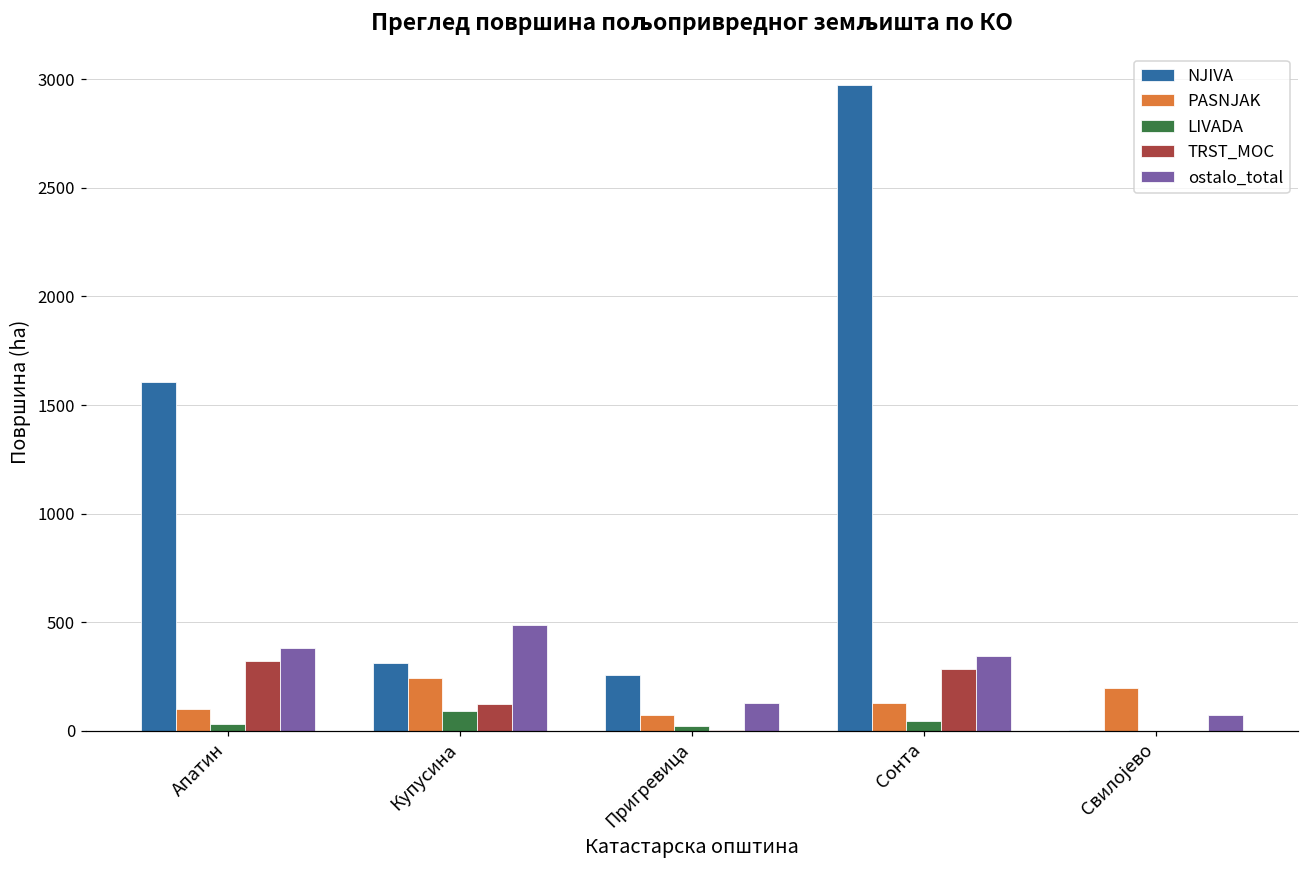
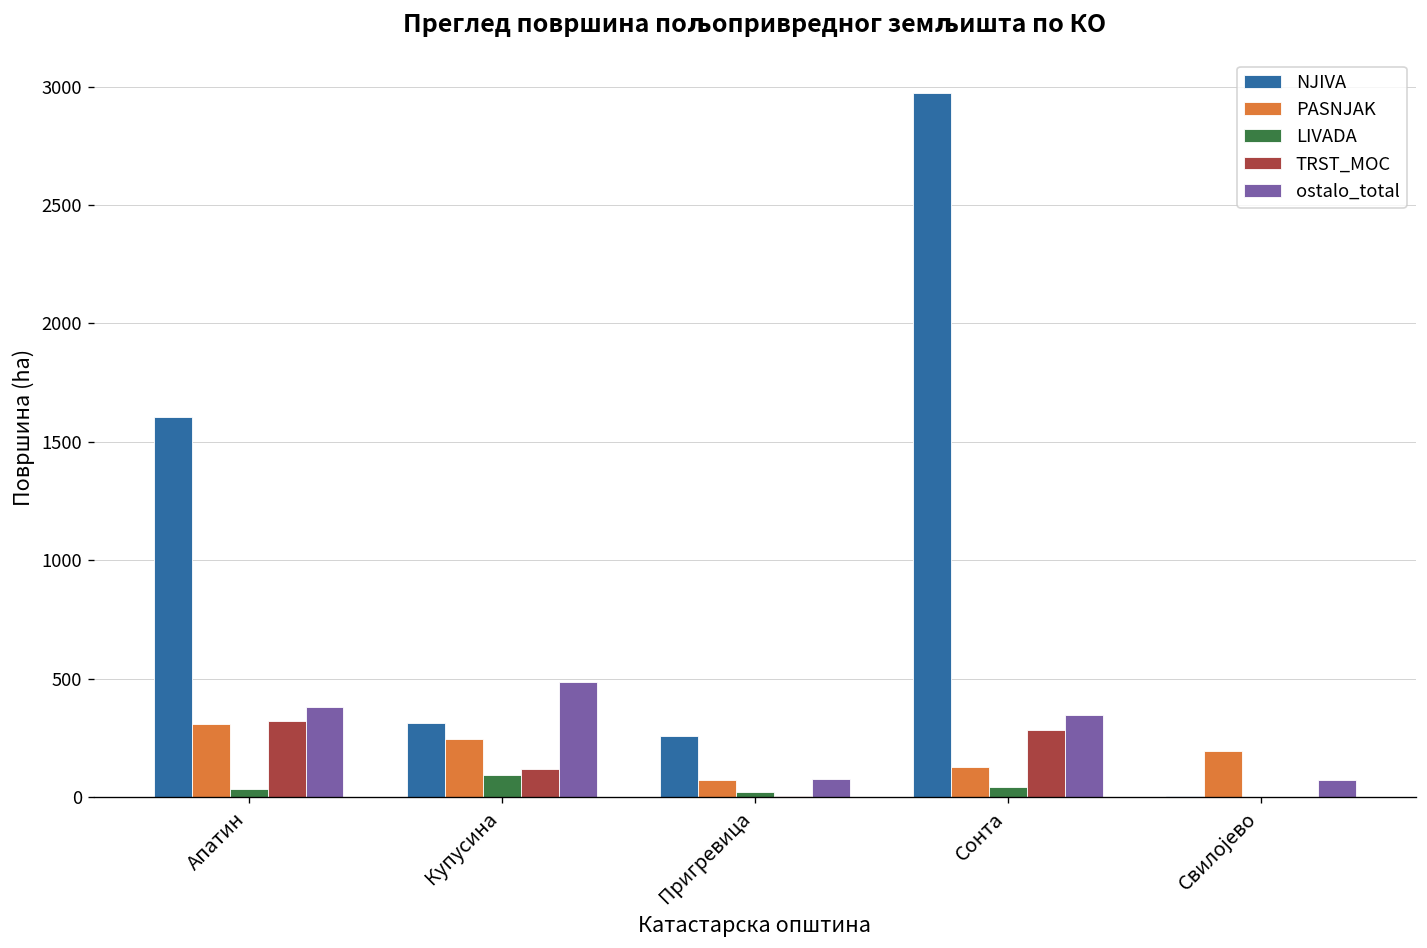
  {
    "NJIVA": {
      "Апатин": 1610,
      "Купусина": 310,
      "Пригревица": 260,
      "Сонта": 2970
    },
    "PASNJAK": {
-     "Апатин": 100,
+     "Апатин": 310,
      "Купусина": 240,
      "Пригревица": 70,
      "Сонта": 130,
      "Свилојево": 200
    },
    "LIVADA": {
      "Апатин": 30,
      "Купусина": 90,
      "Пригревица": 20,
      "Сонта": 40,
      "Свилојево": 0
    },
    "TRST_MOC": {
      "Апатин": 320,
      "Купусина": 120,
      "Сонта": 280
    },
    "ostalo_total": {
      "Апатин": 380,
      "Купусина": 490,
-     "Пригревица": 130,
+     "Пригревица": 80,
      "Сонта": 350,
      "Свилојево": 70
    }
  }
